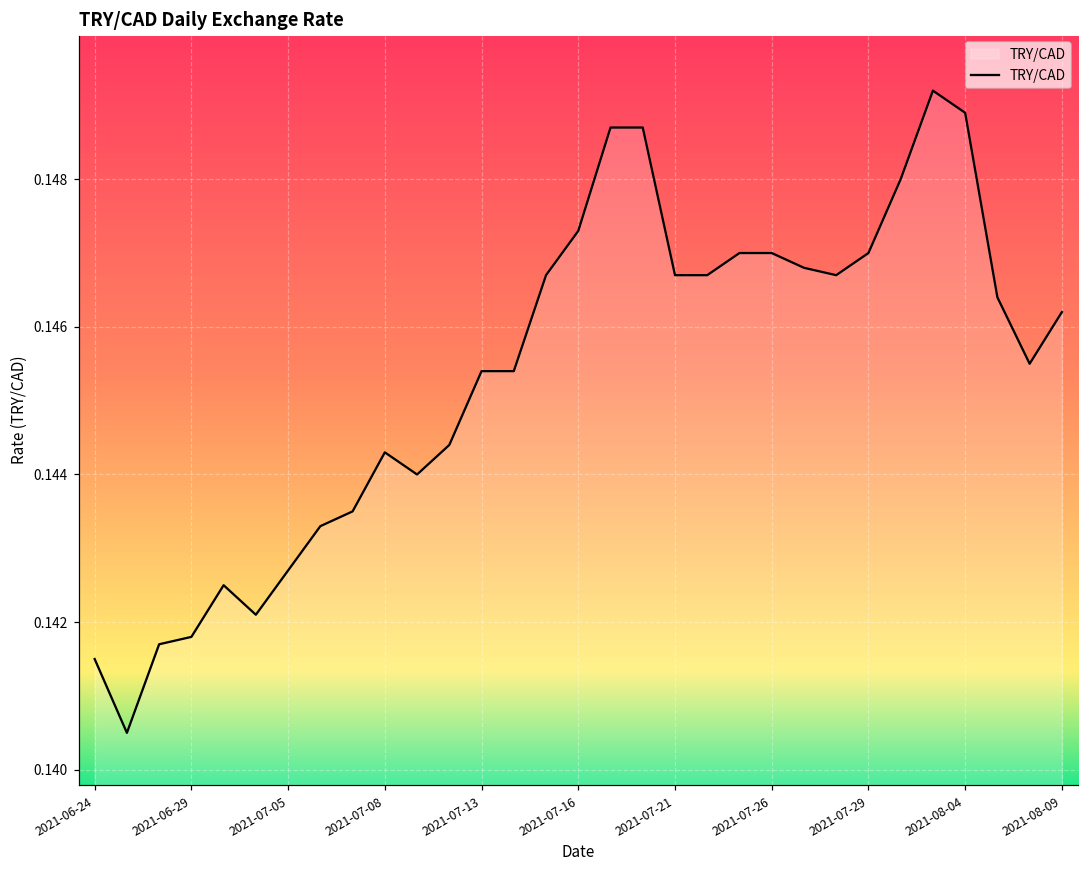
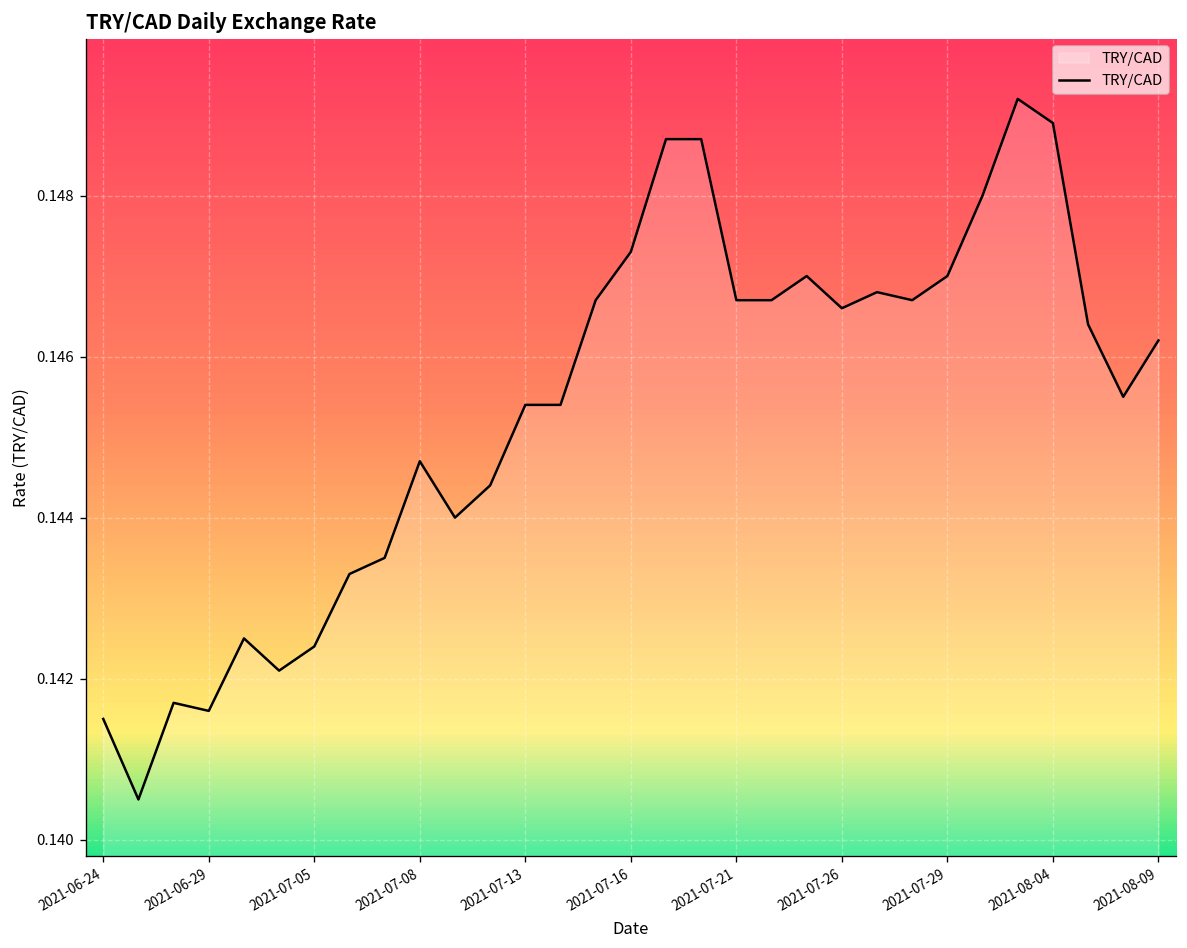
  {
    "2021-06-24": 0.1415,
-   "2021-06-29": 0.1418,
-   "2021-07-05": 0.1427,
-   "2021-07-08": 0.1443,
+   "2021-06-29": 0.1416,
+   "2021-07-05": 0.1424,
+   "2021-07-08": 0.1447,
    "2021-07-13": 0.1454,
    "2021-07-16": 0.1473,
    "2021-07-21": 0.1467,
-   "2021-07-26": 0.1470,
+   "2021-07-26": 0.1466,
    "2021-07-29": 0.1470,
    "2021-08-04": 0.1489,
    "2021-08-09": 0.1462
  }
